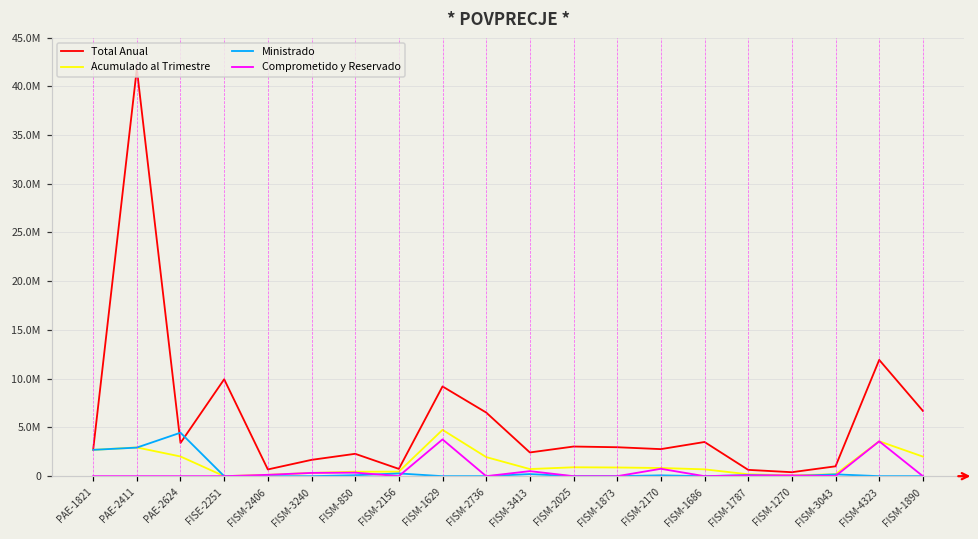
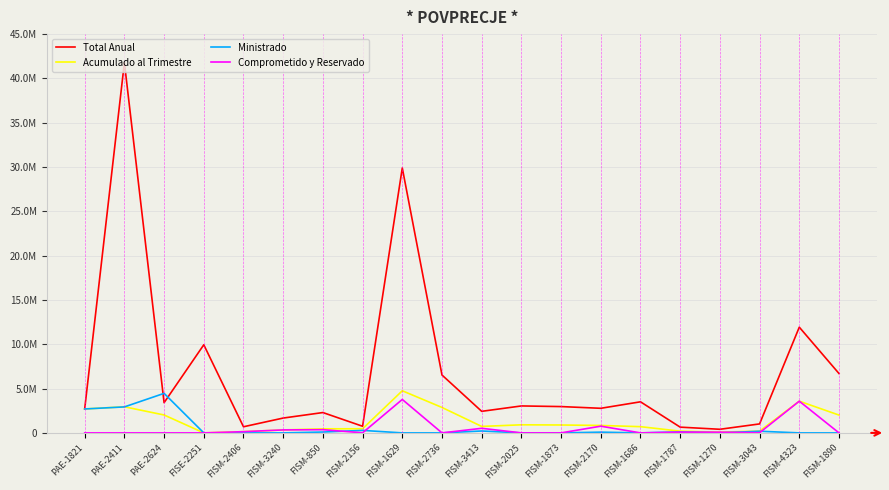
  {
    "Total Anual": {
      "PAE-2624": 3000000,
      "FISE-2251": 10000000,
      "FISM-2406": 1000000,
      "FISM-3240": 2000000,
      "FISM-850": 2000000,
-     "FISM-1629": 9000000,
+     "FISM-1629": 30000000,
      "FISM-2736": 7000000,
      "FISM-3413": 2000000,
      "FISM-2025": 3000000,
      "FISM-1873": 3000000,
      "FISM-2170": 3000000,
      "FISM-1686": 4000000,
      "FISM-1787": 1000000,
      "FISM-1270": 0,
      "FISM-3043": 1000000,
      "FISM-4323": 12000000,
      "FISM-1890": 7000000
    },
    "Acumulado al Trimestre": {
      "PAE-2624": 2000000,
      "FISM-1629": 5000000,
-     "FISM-2736": 2000000,
+     "FISM-2736": 3000000,
      "FISM-2025": 1000000,
      "FISM-1873": 1000000,
      "FISM-1686": 1000000,
      "FISM-1890": 2000000
    },
    "Ministrado": {
      "PAE-2624": 4000000,
      "FISM-3240": 0,
      "FISM-1629": 0,
      "FISM-3413": 0,
      "FISM-2170": 0,
      "FISM-4323": 0
    },
    "Comprometido y Reservado": {
      "PAE-1821": 0,
      "PAE-2411": 0,
      "PAE-2624": 0,
      "FISM-1629": 4000000
    }
  }
